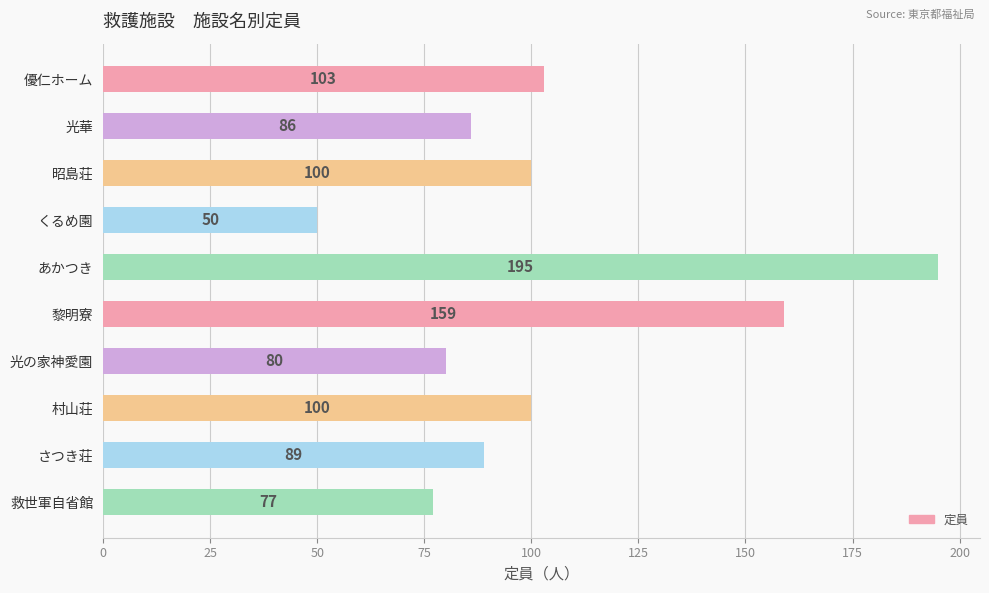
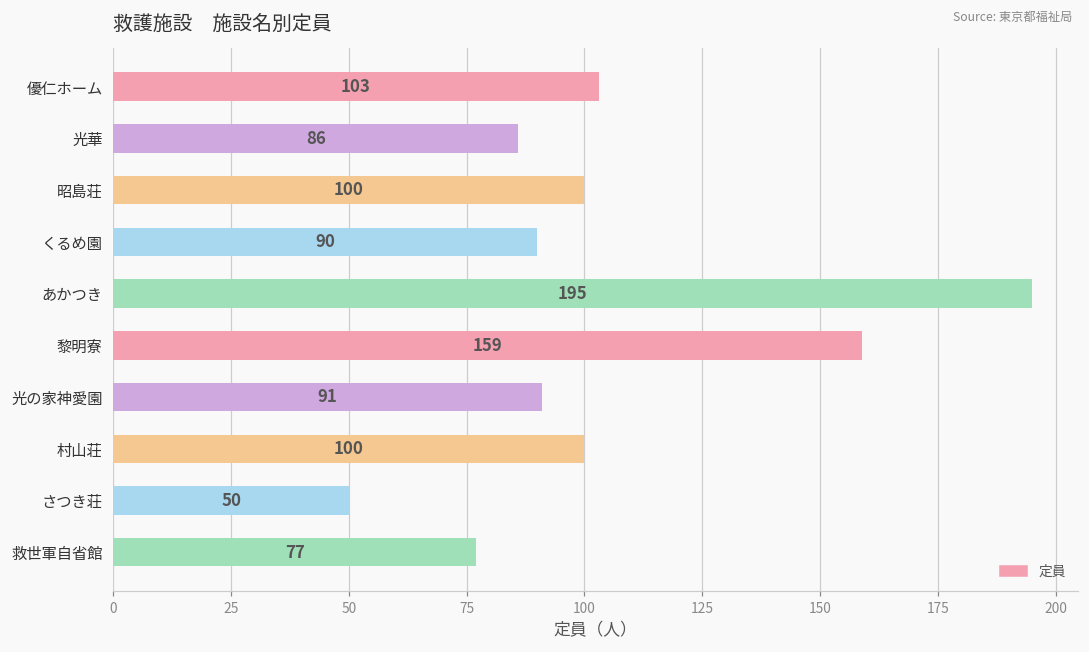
  {
    "優仁ホーム": 103,
    "光華": 86,
    "昭島荘": 100,
-   "くるめ園": 50,
+   "くるめ園": 90,
    "あかつき": 195,
    "黎明寮": 159,
-   "光の家神愛園": 80,
+   "光の家神愛園": 91,
    "村山荘": 100,
-   "さつき荘": 89,
+   "さつき荘": 50,
    "救世軍自省館": 77
  }
